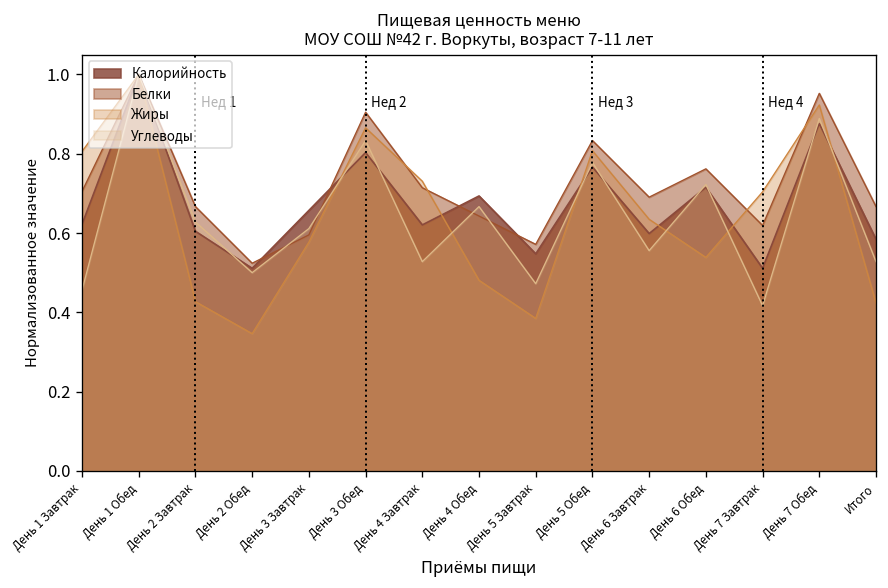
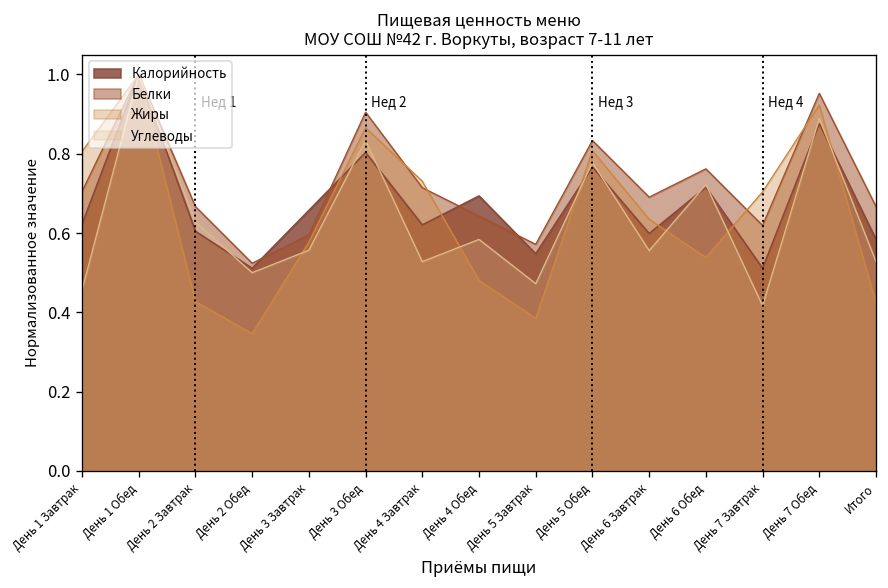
  {
    "Жиры": {
      "День 1 Завтрак": 0.81,
      "День 2 Завтрак": 0.43,
      "День 2 Обед": 0.35,
      "День 3 Завтрак": 0.58,
      "День 3 Обед": 0.87,
      "День 4 Завтрак": 0.73,
      "День 4 Обед": 0.48,
      "День 5 Завтрак": 0.38,
      "День 5 Обед": 0.81,
      "День 6 Завтрак": 0.63,
      "День 6 Обед": 0.54,
      "День 7 Завтрак": 0.70,
      "Итого": 0.42
    },
    "Углеводы": {
      "День 1 Завтрак": 0.46,
      "День 2 Завтрак": 0.63,
      "День 2 Обед": 0.50,
-     "День 3 Завтрак": 0.61,
+     "День 3 Завтрак": 0.56,
      "День 3 Обед": 0.83,
      "День 4 Завтрак": 0.53,
-     "День 4 Обед": 0.67,
+     "День 4 Обед": 0.58,
      "День 5 Завтрак": 0.47,
      "День 5 Обед": 0.78,
      "День 6 Завтрак": 0.56,
      "День 7 Завтрак": 0.42,
      "День 7 Обед": 0.89,
      "Итого": 0.53
    }
  }
